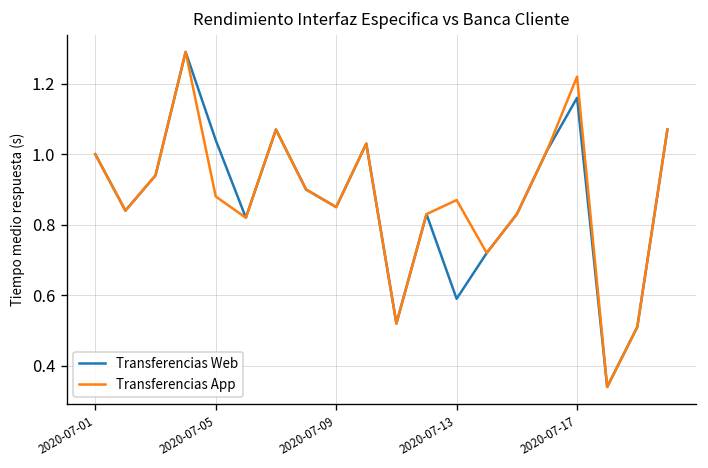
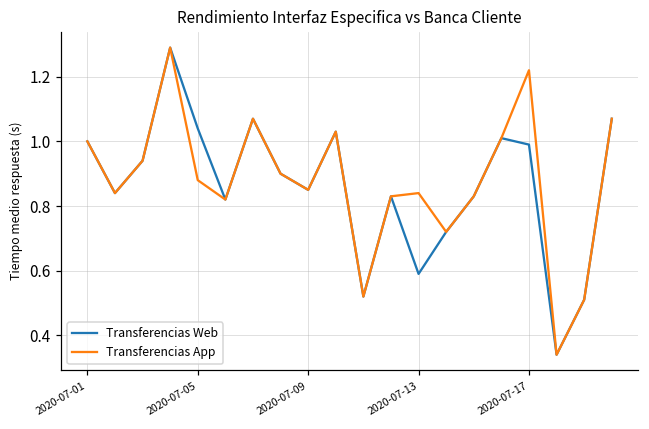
  {
    "Transferencias Web": {
      "2020-07-05": 1.04,
      "2020-07-13": 0.59,
-     "2020-07-17": 1.16
+     "2020-07-17": 0.99
    },
    "Transferencias App": {
      "2020-07-05": 0.88,
-     "2020-07-13": 0.87,
+     "2020-07-13": 0.84,
      "2020-07-17": 1.22
    }
  }
